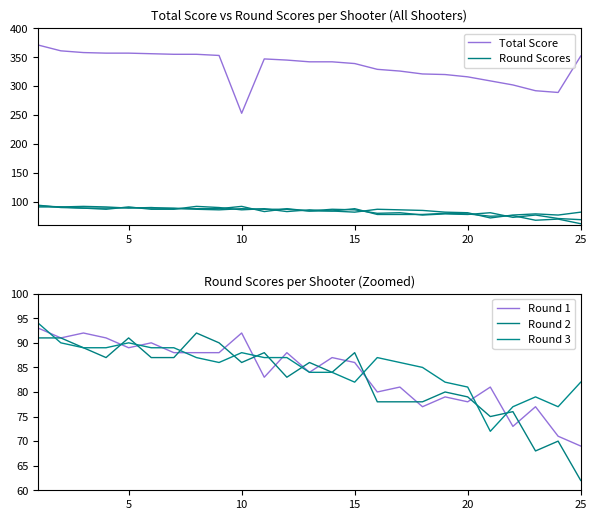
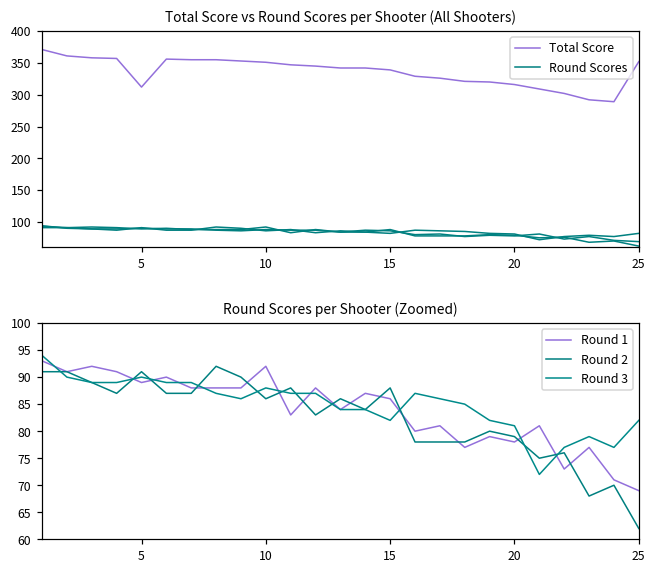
  {
    "Total Score vs Round Scores per Shooter (All Shooters)": {
      "Total Score": {
-       "5": 360,
-       "10": 250,
+       "5": 310,
+       "10": 350,
        "15": 340,
        "20": 320,
        "25": 350
      }
    },
    "Round Scores per Shooter (Zoomed)": {
      "Round 1": {
        "5": 89,
        "10": 92,
        "15": 86,
        "20": 78,
        "25": 69
      }
    }
  }
